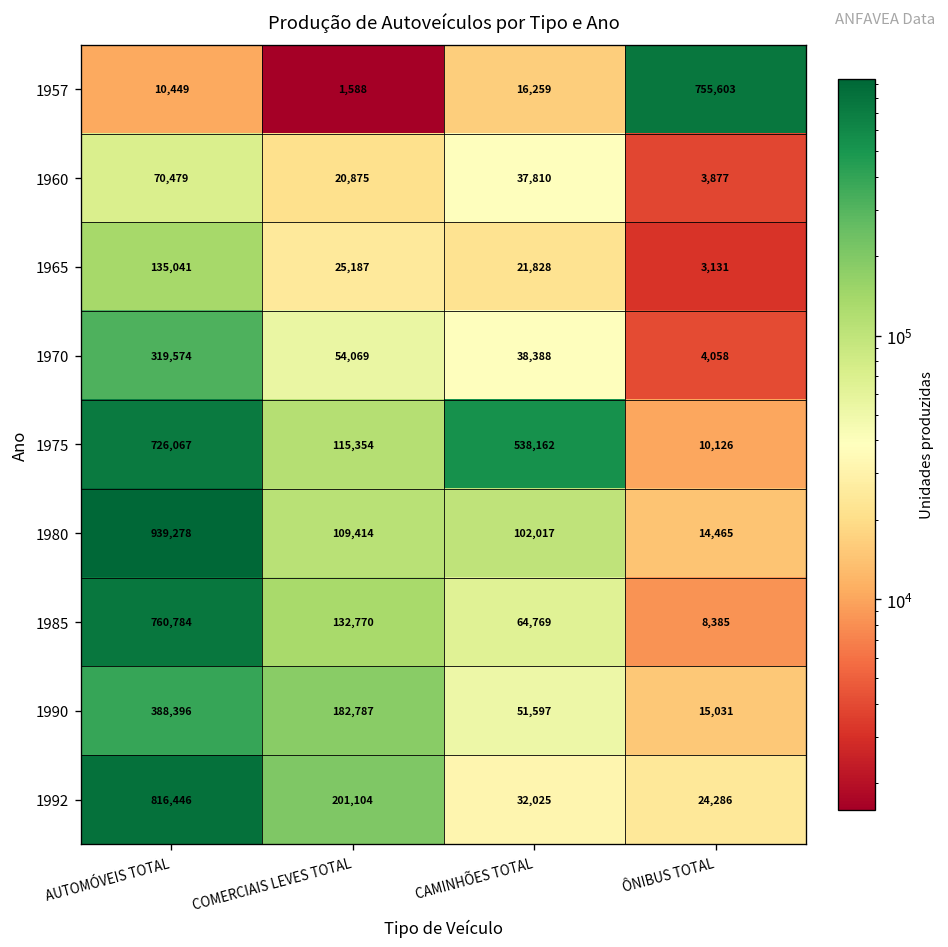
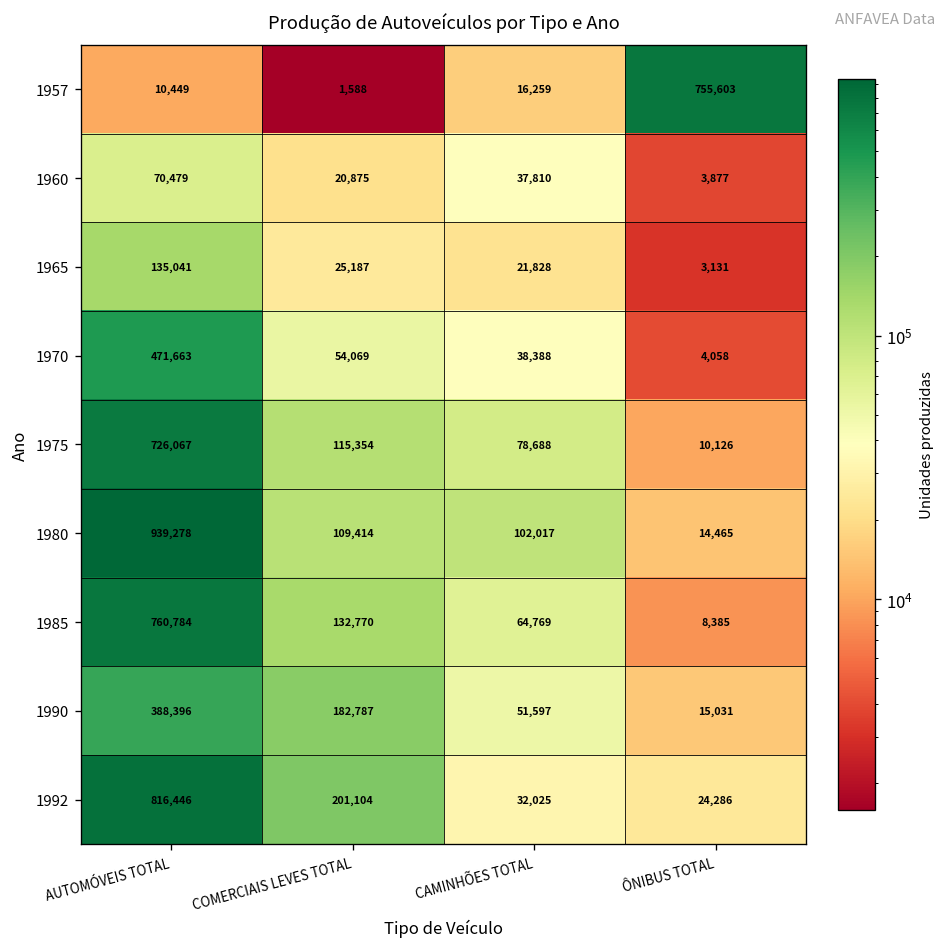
  {
    "1957": {
      "AUTOMÓVEIS TOTAL": "10,449",
      "COMERCIAIS LEVES TOTAL": "1,588",
      "CAMINHÕES TOTAL": "16,259",
      "ÔNIBUS TOTAL": "755,603"
    },
    "1960": {
      "AUTOMÓVEIS TOTAL": "70,479",
      "COMERCIAIS LEVES TOTAL": "20,875",
      "CAMINHÕES TOTAL": "37,810",
      "ÔNIBUS TOTAL": "3,877"
    },
    "1965": {
      "AUTOMÓVEIS TOTAL": "135,041",
      "COMERCIAIS LEVES TOTAL": "25,187",
      "CAMINHÕES TOTAL": "21,828",
      "ÔNIBUS TOTAL": "3,131"
    },
    "1970": {
-     "AUTOMÓVEIS TOTAL": "319,574",
+     "AUTOMÓVEIS TOTAL": "471,663",
      "COMERCIAIS LEVES TOTAL": "54,069",
      "CAMINHÕES TOTAL": "38,388",
      "ÔNIBUS TOTAL": "4,058"
    },
    "1975": {
      "AUTOMÓVEIS TOTAL": "726,067",
      "COMERCIAIS LEVES TOTAL": "115,354",
-     "CAMINHÕES TOTAL": "538,162",
+     "CAMINHÕES TOTAL": "78,688",
      "ÔNIBUS TOTAL": "10,126"
    },
    "1980": {
      "AUTOMÓVEIS TOTAL": "939,278",
      "COMERCIAIS LEVES TOTAL": "109,414",
      "CAMINHÕES TOTAL": "102,017",
      "ÔNIBUS TOTAL": "14,465"
    },
    "1985": {
      "AUTOMÓVEIS TOTAL": "760,784",
      "COMERCIAIS LEVES TOTAL": "132,770",
      "CAMINHÕES TOTAL": "64,769",
      "ÔNIBUS TOTAL": "8,385"
    },
    "1990": {
      "AUTOMÓVEIS TOTAL": "388,396",
      "COMERCIAIS LEVES TOTAL": "182,787",
      "CAMINHÕES TOTAL": "51,597",
      "ÔNIBUS TOTAL": "15,031"
    },
    "1992": {
      "AUTOMÓVEIS TOTAL": "816,446",
      "COMERCIAIS LEVES TOTAL": "201,104",
      "CAMINHÕES TOTAL": "32,025",
      "ÔNIBUS TOTAL": "24,286"
    }
  }
